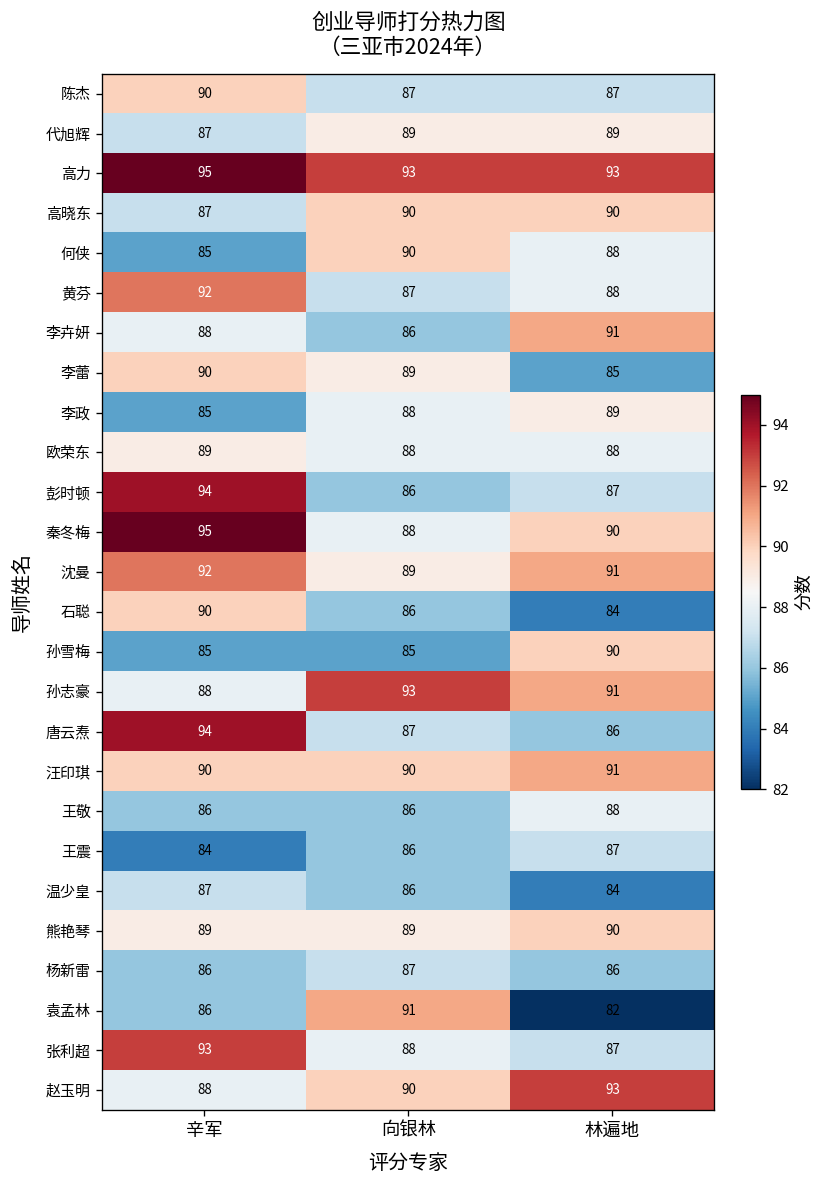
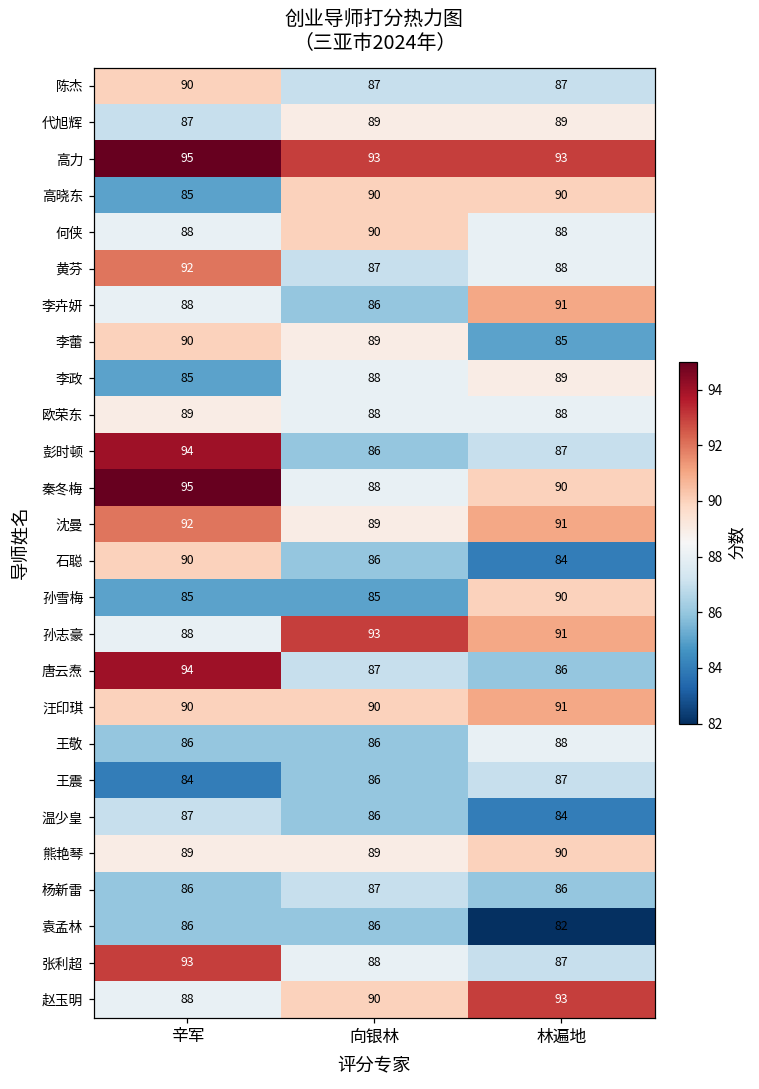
  {
    "陈杰": {
      "辛军": 90,
      "向银林": 87,
      "林遍地": 87
    },
    "代旭辉": {
      "辛军": 87,
      "向银林": 89,
      "林遍地": 89
    },
    "高力": {
      "辛军": 95,
      "向银林": 93,
      "林遍地": 93
    },
    "高晓东": {
-     "辛军": 87,
+     "辛军": 85,
      "向银林": 90,
      "林遍地": 90
    },
    "何侠": {
-     "辛军": 85,
+     "辛军": 88,
      "向银林": 90,
      "林遍地": 88
    },
    "黄芬": {
      "辛军": 92,
      "向银林": 87,
      "林遍地": 88
    },
    "李卉妍": {
      "辛军": 88,
      "向银林": 86,
      "林遍地": 91
    },
    "李蕾": {
      "辛军": 90,
      "向银林": 89,
      "林遍地": 85
    },
    "李政": {
      "辛军": 85,
      "向银林": 88,
      "林遍地": 89
    },
    "欧荣东": {
      "辛军": 89,
      "向银林": 88,
      "林遍地": 88
    },
    "彭时顿": {
      "辛军": 94,
      "向银林": 86,
      "林遍地": 87
    },
    "秦冬梅": {
      "辛军": 95,
      "向银林": 88,
      "林遍地": 90
    },
    "沈曼": {
      "辛军": 92,
      "向银林": 89,
      "林遍地": 91
    },
    "石聪": {
      "辛军": 90,
      "向银林": 86,
      "林遍地": 84
    },
    "孙雪梅": {
      "辛军": 85,
      "向银林": 85,
      "林遍地": 90
    },
    "孙志豪": {
      "辛军": 88,
      "向银林": 93,
      "林遍地": 91
    },
    "唐云焘": {
      "辛军": 94,
      "向银林": 87,
      "林遍地": 86
    },
    "汪印琪": {
      "辛军": 90,
      "向银林": 90,
      "林遍地": 91
    },
    "王敬": {
      "辛军": 86,
      "向银林": 86,
      "林遍地": 88
    },
    "王震": {
      "辛军": 84,
      "向银林": 86,
      "林遍地": 87
    },
    "温少皇": {
      "辛军": 87,
      "向银林": 86,
      "林遍地": 84
    },
    "熊艳琴": {
      "辛军": 89,
      "向银林": 89,
      "林遍地": 90
    },
    "杨新雷": {
      "辛军": 86,
      "向银林": 87,
      "林遍地": 86
    },
    "袁孟林": {
      "辛军": 86,
-     "向银林": 91,
+     "向银林": 86,
      "林遍地": 82
    },
    "张利超": {
      "辛军": 93,
      "向银林": 88,
      "林遍地": 87
    },
    "赵玉明": {
      "辛军": 88,
      "向银林": 90,
      "林遍地": 93
    }
  }
